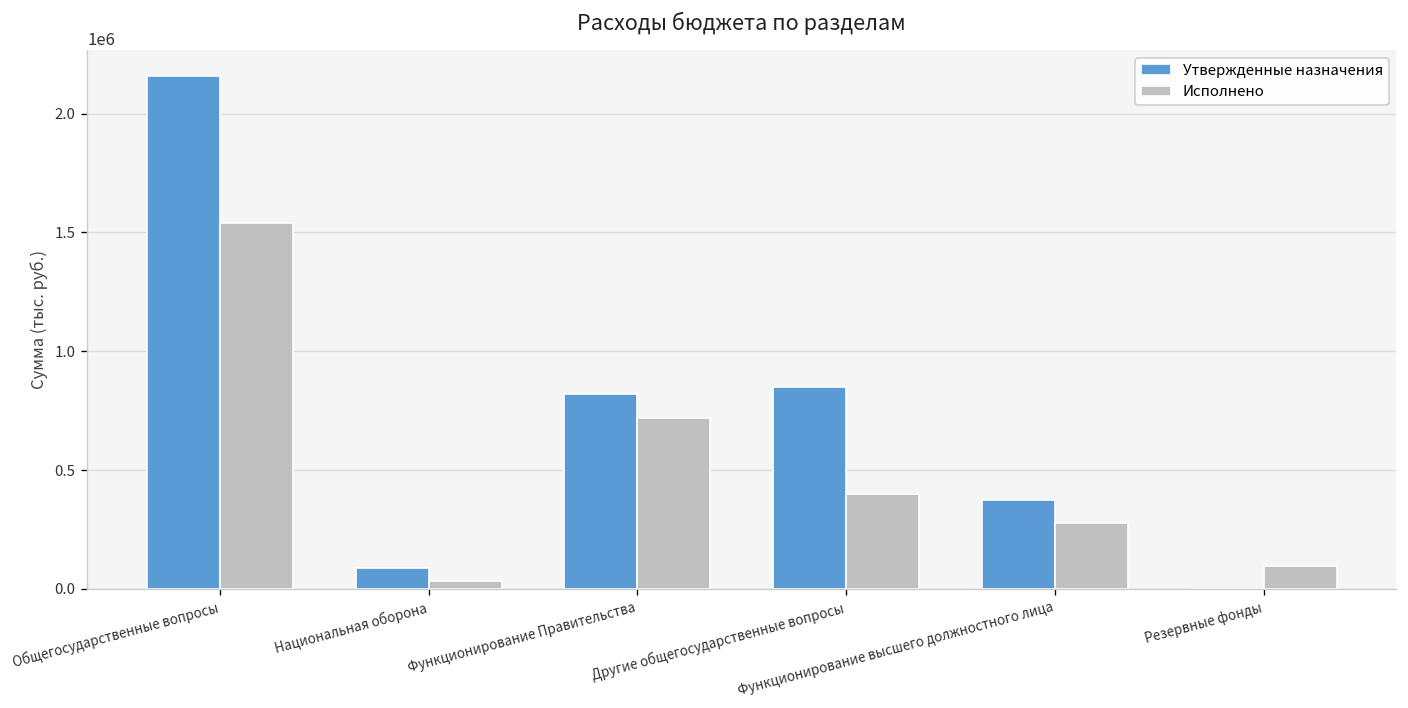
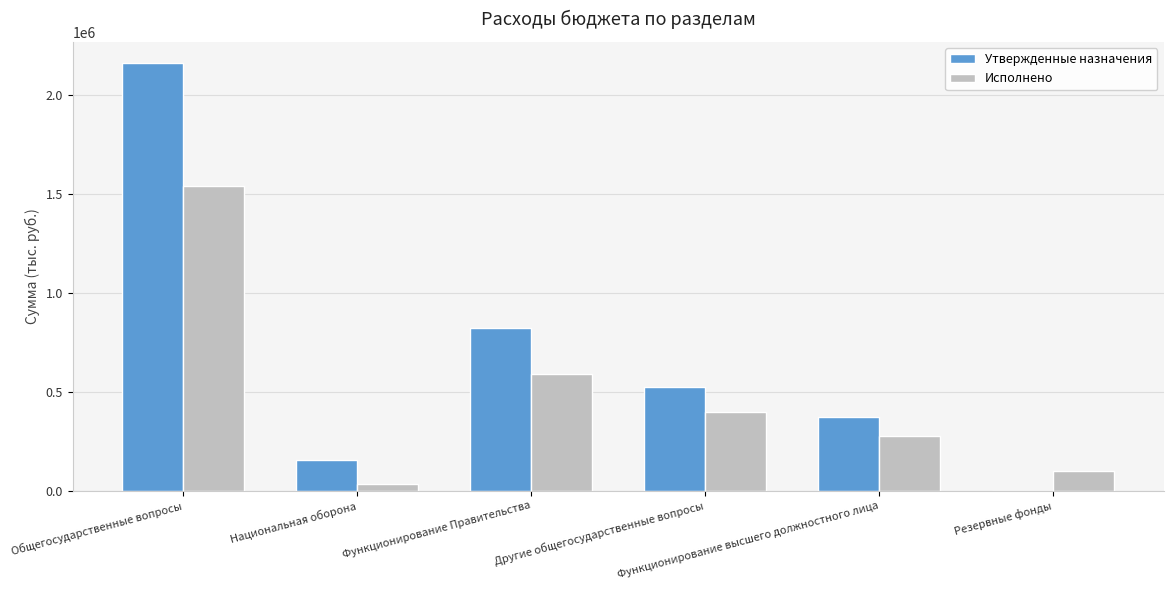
  {
    "Утвержденные назначения": {
      "Общегосударственные вопросы": 2160000,
-     "Национальная оборона": 90000,
+     "Национальная оборона": 160000,
      "Функционирование Правительства": 820000,
-     "Другие общегосударственные вопросы": 850000,
+     "Другие общегосударственные вопросы": 520000,
      "Функционирование высшего должностного лица": 370000
    },
    "Исполнено": {
      "Общегосударственные вопросы": 1540000,
      "Национальная оборона": 30000,
-     "Функционирование Правительства": 720000,
+     "Функционирование Правительства": 590000,
      "Другие общегосударственные вопросы": 400000,
      "Функционирование высшего должностного лица": 280000,
      "Резервные фонды": 100000
    }
  }
